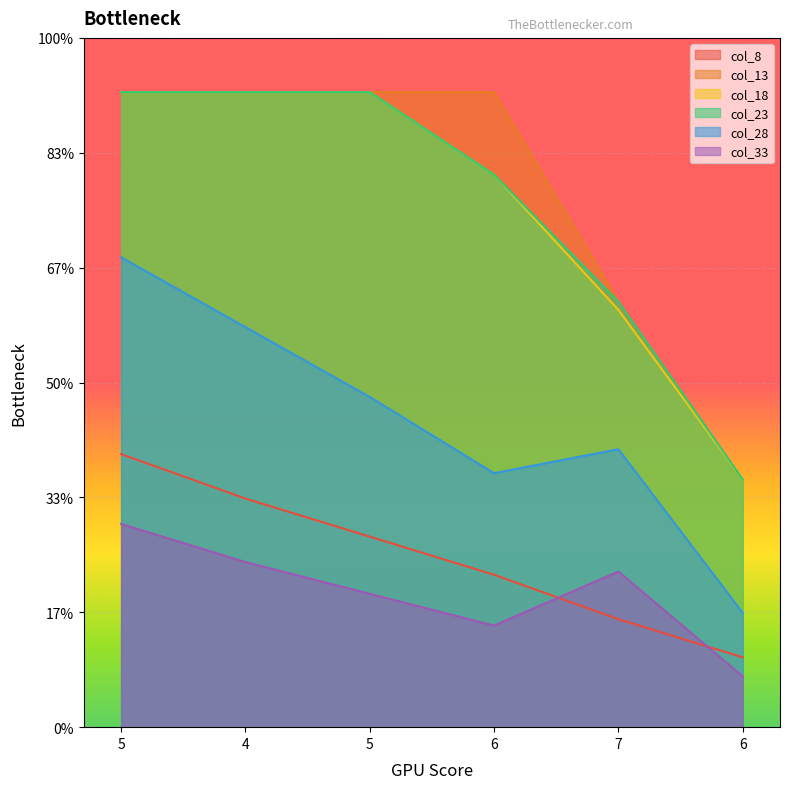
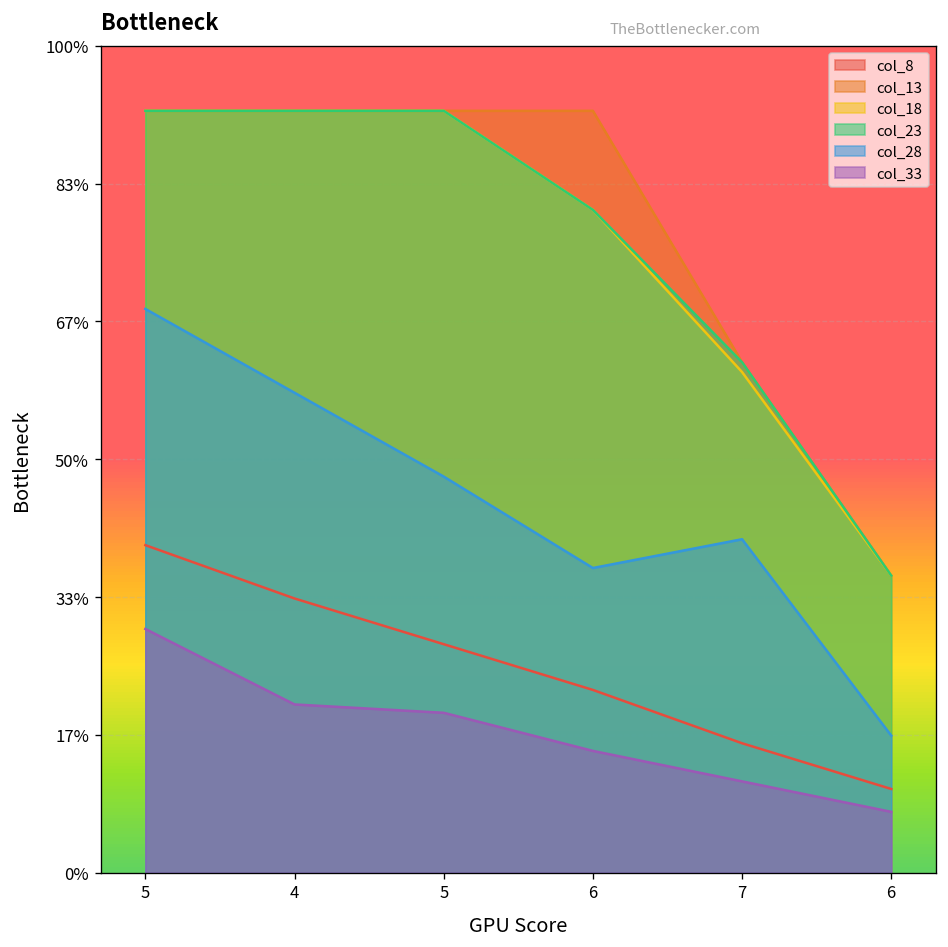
  {
    "col_18": {
      "7": "61%"
    },
    "col_28": {
      "4": "58%",
      "7": "40%"
    },
    "col_33": {
-     "4": "24%",
-     "7": "23%"
+     "4": "20%",
+     "7": "11%"
    }
  }
